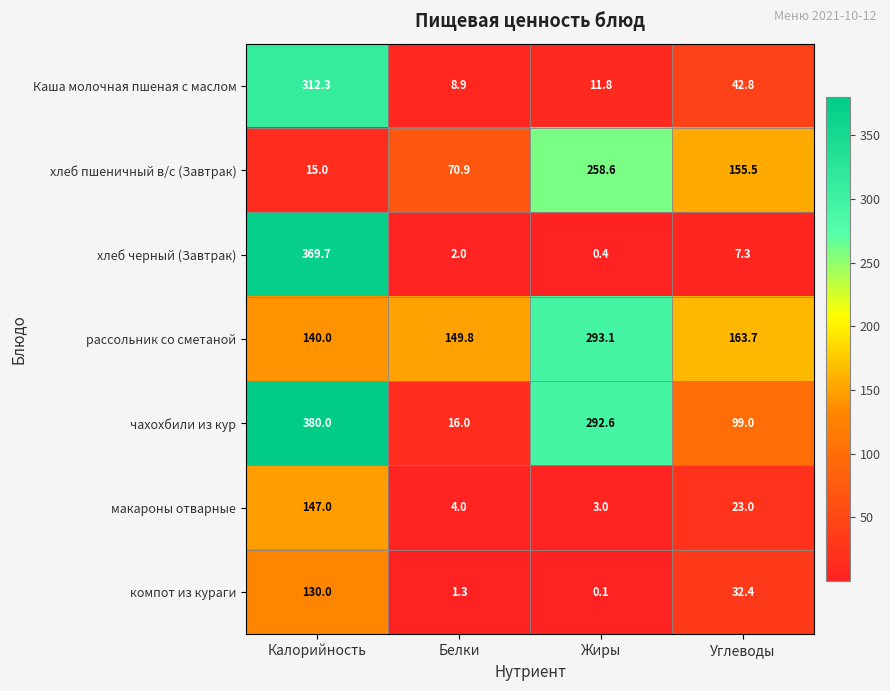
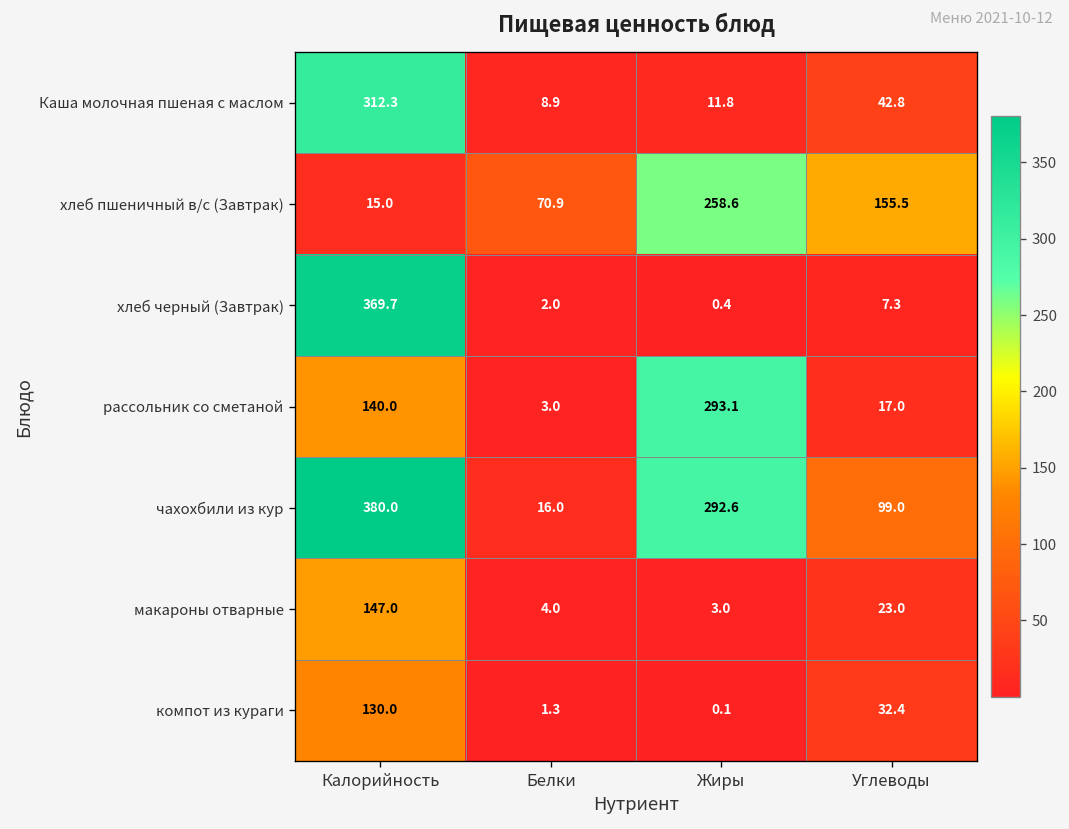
  {
    "Каша молочная пшеная с маслом": {
      "Калорийность": 312.3,
      "Белки": 8.9,
      "Жиры": 11.8,
      "Углеводы": 42.8
    },
    "хлеб пшеничный в/с (Завтрак)": {
      "Калорийность": 15.0,
      "Белки": 70.9,
      "Жиры": 258.6,
      "Углеводы": 155.5
    },
    "хлеб черный (Завтрак)": {
      "Калорийность": 369.7,
      "Белки": 2.0,
      "Жиры": 0.4,
      "Углеводы": 7.3
    },
    "рассольник со сметаной": {
      "Калорийность": 140.0,
-     "Белки": 149.8,
+     "Белки": 3.0,
      "Жиры": 293.1,
-     "Углеводы": 163.7
+     "Углеводы": 17.0
    },
    "чахохбили из кур": {
      "Калорийность": 380.0,
      "Белки": 16.0,
      "Жиры": 292.6,
      "Углеводы": 99.0
    },
    "макароны отварные": {
      "Калорийность": 147.0,
      "Белки": 4.0,
      "Жиры": 3.0,
      "Углеводы": 23.0
    },
    "компот из кураги": {
      "Калорийность": 130.0,
      "Белки": 1.3,
      "Жиры": 0.1,
      "Углеводы": 32.4
    }
  }
